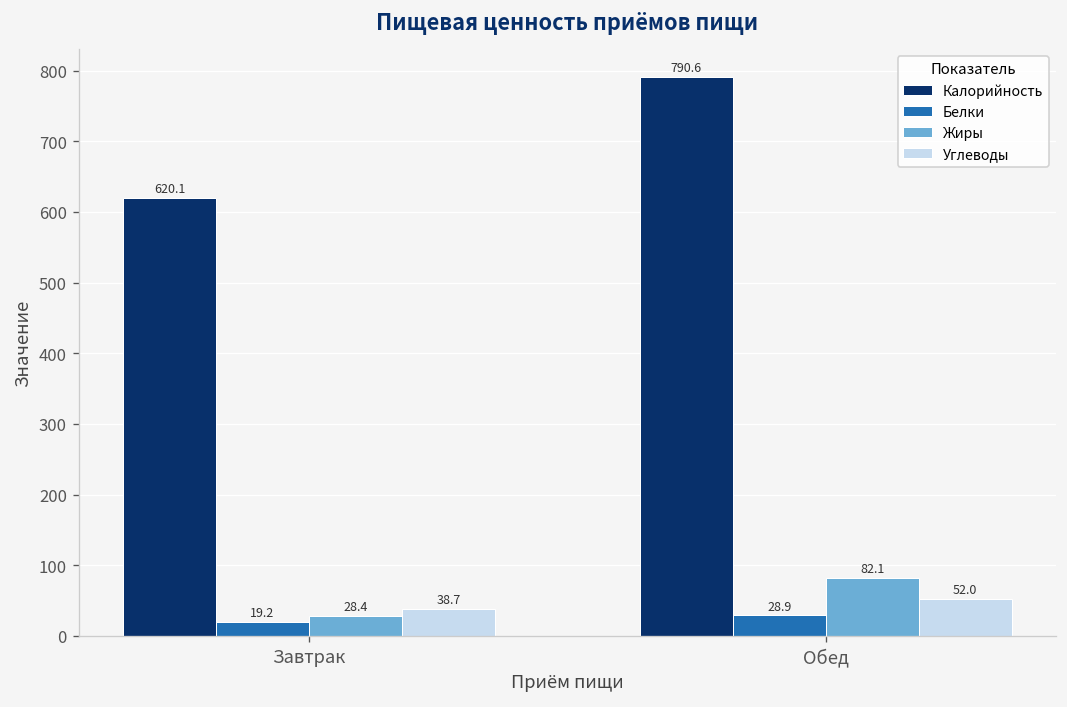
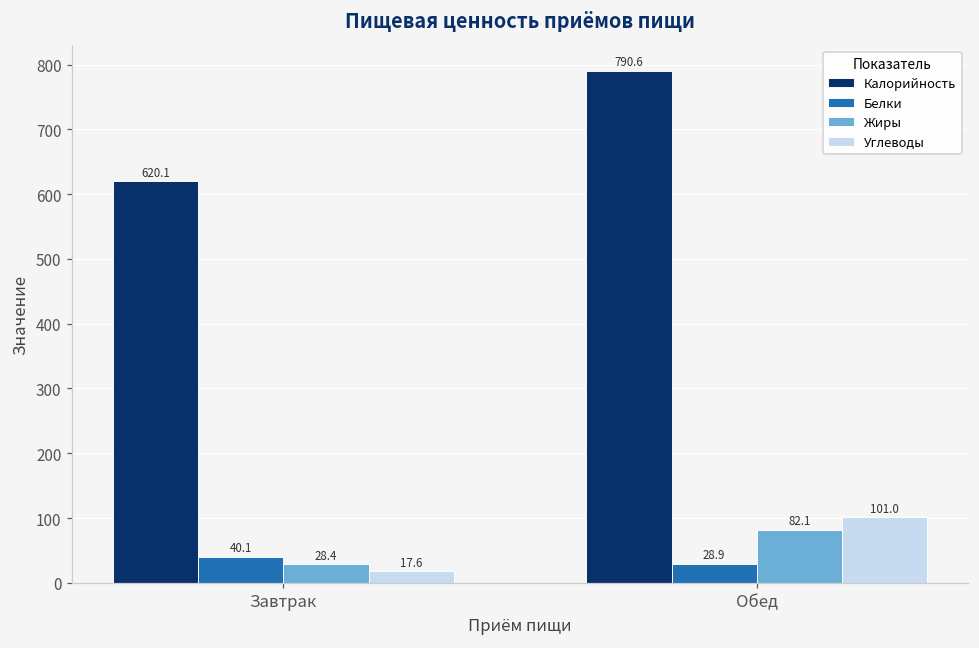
  {
    "Калорийность": {
      "Завтрак": 620.1,
      "Обед": 790.6
    },
    "Белки": {
-     "Завтрак": 19.2,
+     "Завтрак": 40.1,
      "Обед": 28.9
    },
    "Жиры": {
      "Завтрак": 28.4,
      "Обед": 82.1
    },
    "Углеводы": {
-     "Завтрак": 38.7,
-     "Обед": 52.0
+     "Завтрак": 17.6,
+     "Обед": 101.0
    }
  }
